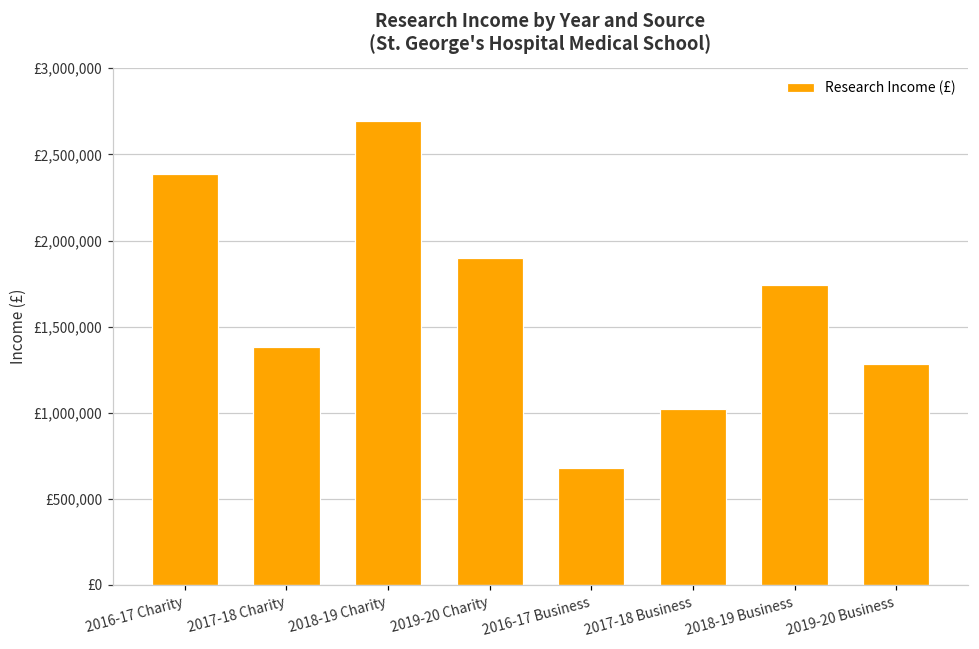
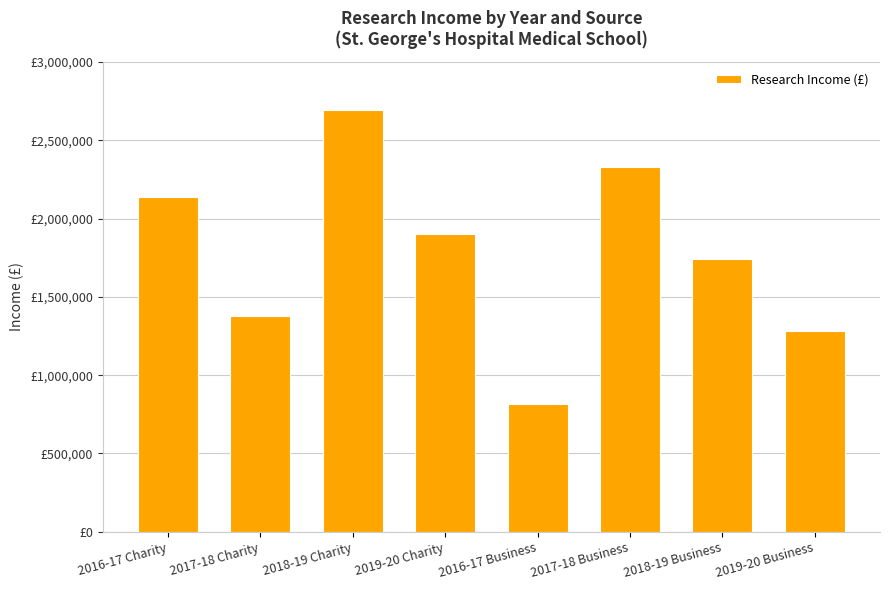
  {
-   "2016-17 Charity": "£2,390,000",
+   "2016-17 Charity": "£2,140,000",
    "2017-18 Charity": "£1,380,000",
    "2018-19 Charity": "£2,690,000",
    "2019-20 Charity": "£1,900,000",
-   "2016-17 Business": "£680,000",
-   "2017-18 Business": "£1,020,000",
+   "2016-17 Business": "£820,000",
+   "2017-18 Business": "£2,330,000",
    "2018-19 Business": "£1,740,000",
    "2019-20 Business": "£1,280,000"
  }
